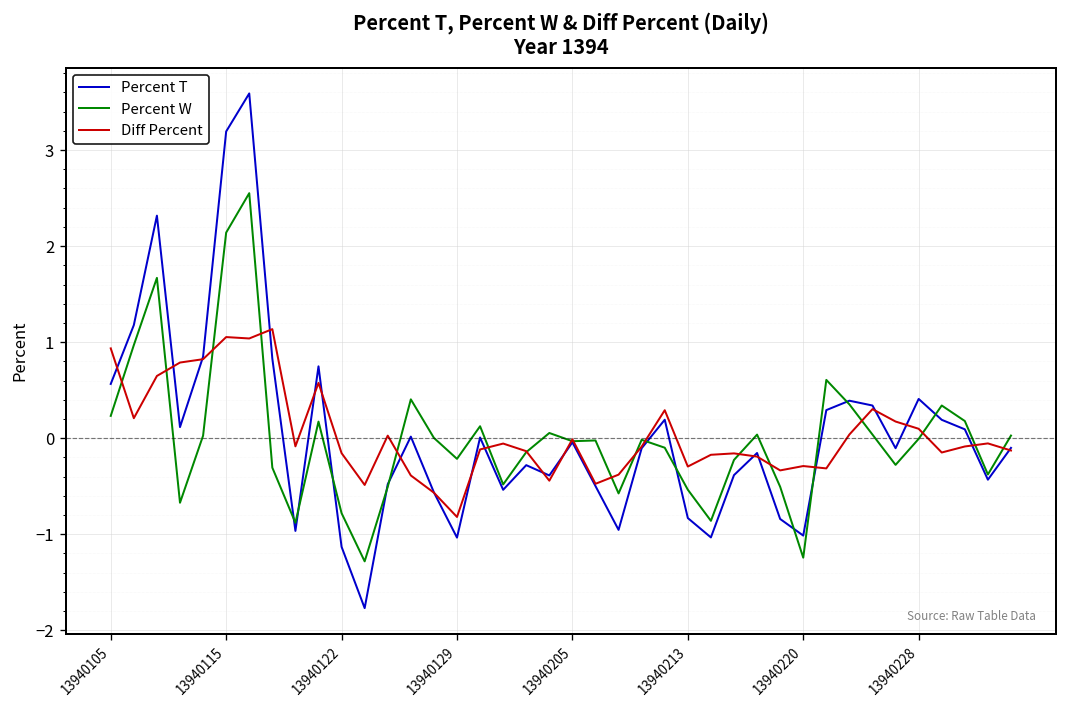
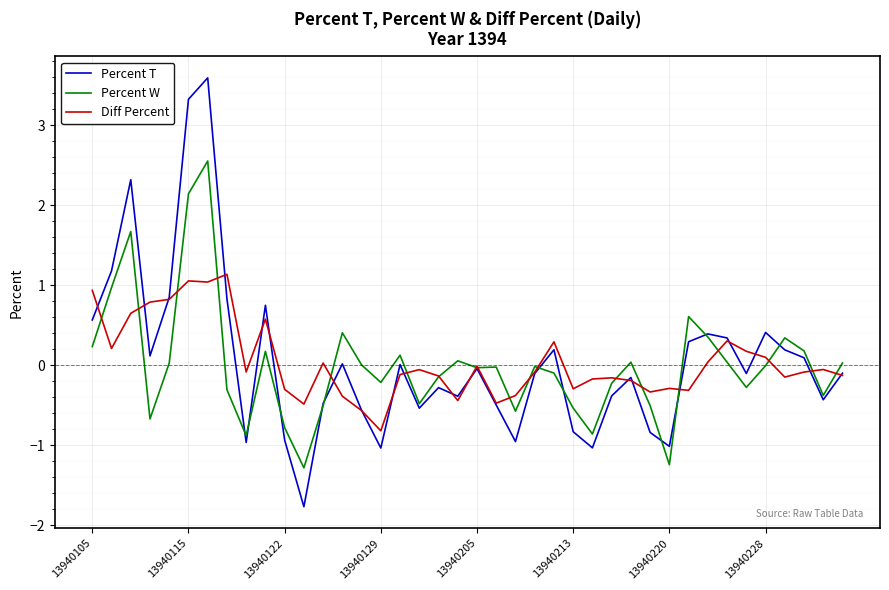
  {
    "Percent T": {
      "13940105": 0.6,
-     "13940115": 3.2,
-     "13940122": -1.1,
+     "13940115": 3.3,
+     "13940122": -0.9,
      "13940129": -1.0,
      "13940213": -0.8,
      "13940220": -1.0,
      "13940228": 0.4
    },
    "Percent W": {
      "13940105": 0.2,
      "13940115": 2.1,
      "13940122": -0.8,
      "13940129": -0.2,
      "13940213": -0.5,
      "13940220": -1.2,
      "13940228": 0.0
    },
    "Diff Percent": {
      "13940105": 0.9,
      "13940115": 1.1,
-     "13940122": -0.2,
+     "13940122": -0.3,
      "13940129": -0.8,
      "13940213": -0.3,
      "13940220": -0.3,
      "13940228": 0.1
    }
  }
